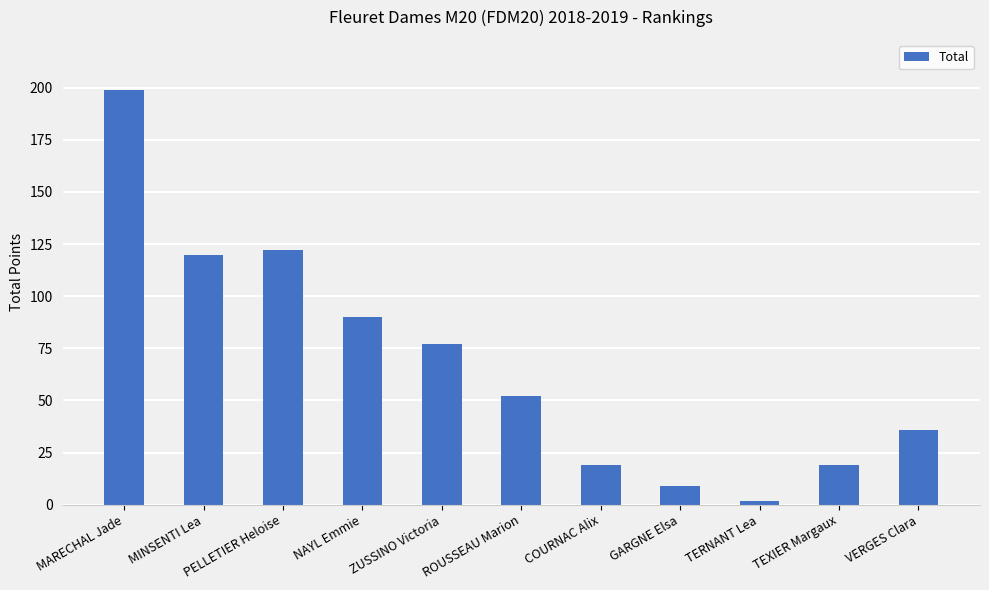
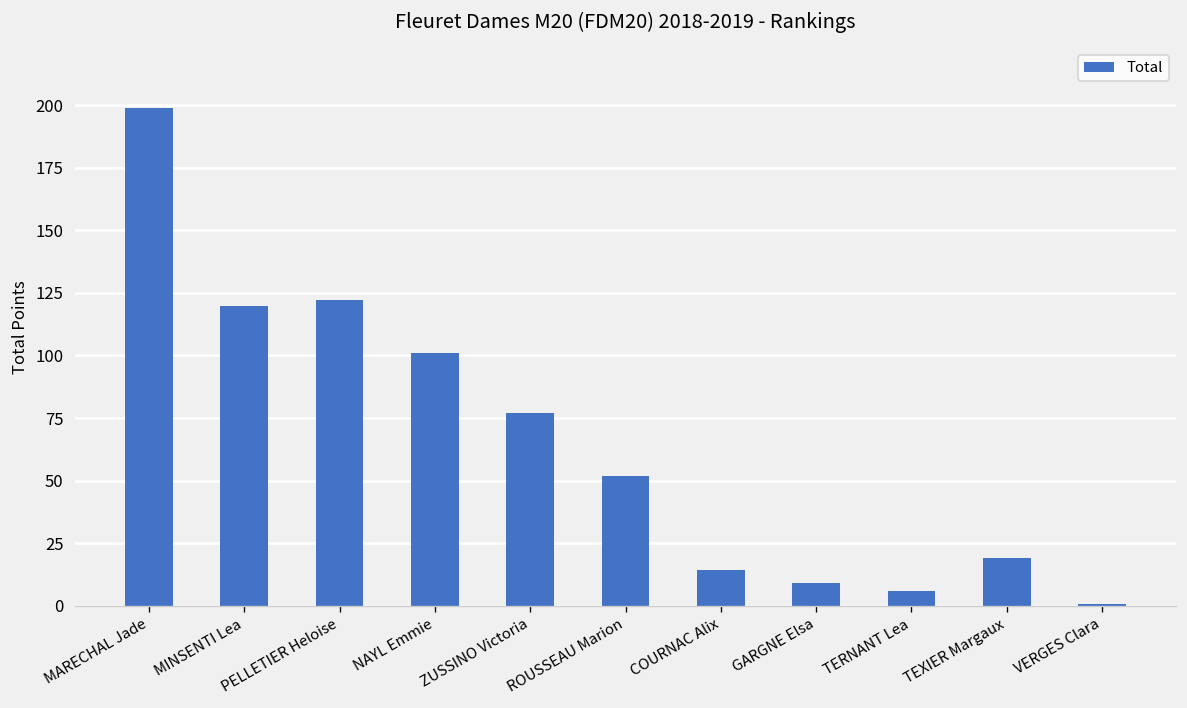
  {
    "MARECHAL Jade": 199,
    "MINSENTI Lea": 120,
    "PELLETIER Heloise": 122,
-   "NAYL Emmie": 90,
+   "NAYL Emmie": 101,
    "ZUSSINO Victoria": 77,
    "ROUSSEAU Marion": 52,
-   "COURNAC Alix": 19,
+   "COURNAC Alix": 14,
    "GARGNE Elsa": 9,
-   "TERNANT Lea": 2,
+   "TERNANT Lea": 6,
    "TEXIER Margaux": 19,
-   "VERGES Clara": 36
+   "VERGES Clara": 1
  }
